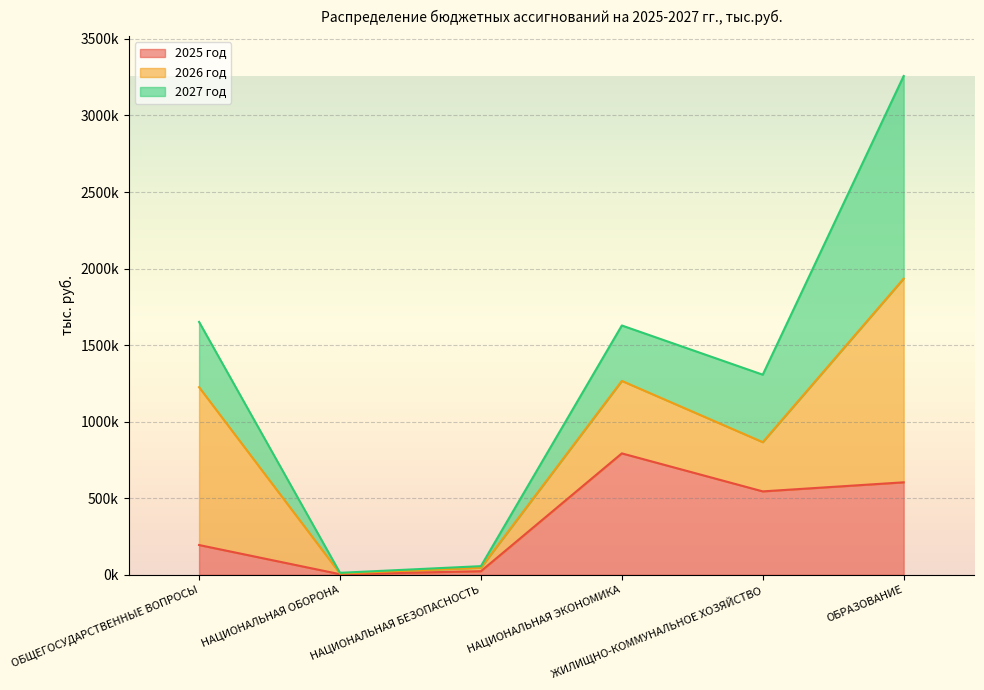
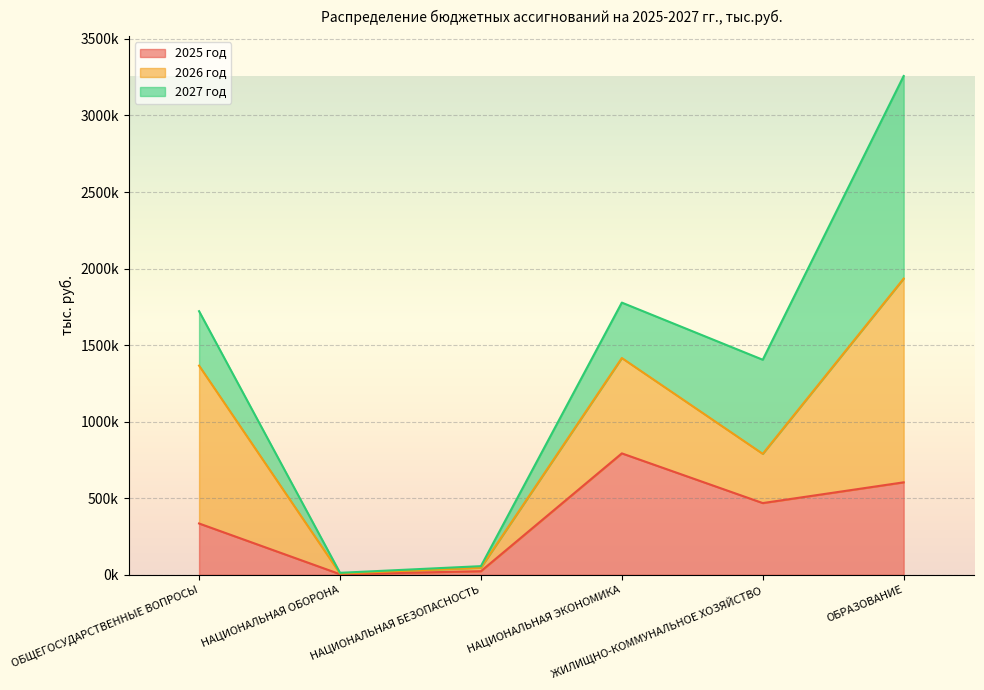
  {
    "2025 год": {
-     "ОБЩЕГОСУДАРСТВЕННЫЕ ВОПРОСЫ": 190000,
+     "ОБЩЕГОСУДАРСТВЕННЫЕ ВОПРОСЫ": 340000,
      "НАЦИОНАЛЬНАЯ БЕЗОПАСНОСТЬ": 20000,
      "НАЦИОНАЛЬНАЯ ЭКОНОМИКА": 790000,
-     "ЖИЛИЩНО-КОММУНАЛЬНОЕ ХОЗЯЙСТВО": 540000,
+     "ЖИЛИЩНО-КОММУНАЛЬНОЕ ХОЗЯЙСТВО": 470000,
      "ОБРАЗОВАНИЕ": 600000
    },
    "2026 год": {
      "ОБЩЕГОСУДАРСТВЕННЫЕ ВОПРОСЫ": 1030000,
-     "НАЦИОНАЛЬНАЯ ЭКОНОМИКА": 470000,
+     "НАЦИОНАЛЬНАЯ ЭКОНОМИКА": 620000,
      "ЖИЛИЩНО-КОММУНАЛЬНОЕ ХОЗЯЙСТВО": 320000,
      "ОБРАЗОВАНИЕ": 1330000
    },
    "2027 год": {
-     "ОБЩЕГОСУДАРСТВЕННЫЕ ВОПРОСЫ": 430000,
+     "ОБЩЕГОСУДАРСТВЕННЫЕ ВОПРОСЫ": 360000,
      "НАЦИОНАЛЬНАЯ ЭКОНОМИКА": 360000,
-     "ЖИЛИЩНО-КОММУНАЛЬНОЕ ХОЗЯЙСТВО": 440000,
+     "ЖИЛИЩНО-КОММУНАЛЬНОЕ ХОЗЯЙСТВО": 610000,
      "ОБРАЗОВАНИЕ": 1320000
    }
  }
